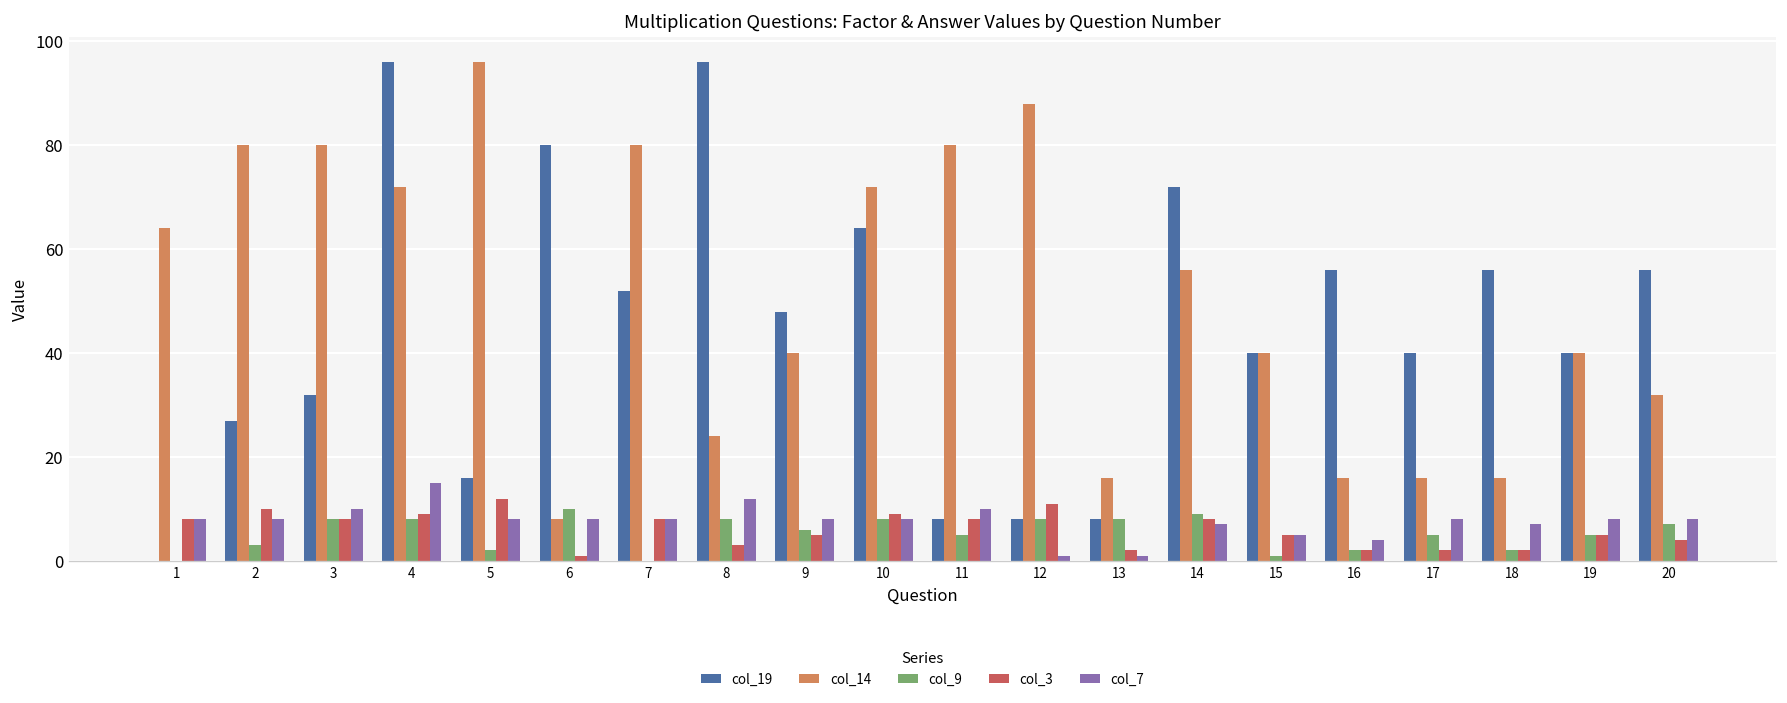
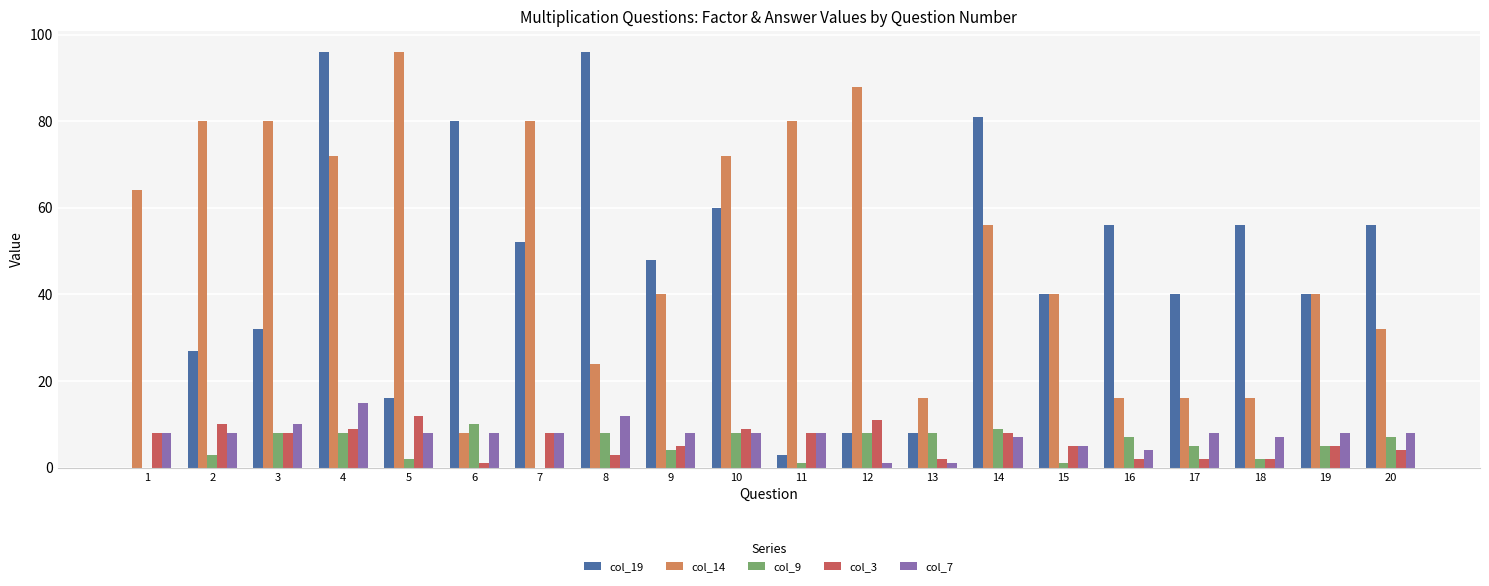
  {
    "col_19": {
      "1": 0,
      "2": 27,
      "3": 32,
      "4": 96,
      "5": 16,
      "6": 80,
      "7": 52,
      "8": 96,
      "9": 48,
-     "10": 64,
-     "11": 8,
+     "10": 60,
+     "11": 3,
      "12": 8,
      "13": 8,
-     "14": 72,
+     "14": 81,
      "15": 40,
      "16": 56,
      "17": 40,
      "18": 56,
      "19": 40,
      "20": 56
    },
    "col_9": {
      "1": 0,
      "2": 3,
      "3": 8,
      "4": 8,
      "5": 2,
      "6": 10,
      "7": 0,
      "8": 8,
-     "9": 6,
+     "9": 4,
      "10": 8,
-     "11": 5,
+     "11": 1,
      "12": 8,
      "13": 8,
      "14": 9,
      "15": 1,
-     "16": 2,
+     "16": 7,
      "17": 5,
      "18": 2,
      "19": 5,
      "20": 7
    },
    "col_7": {
      "1": 8,
      "2": 8,
      "3": 10,
      "4": 15,
      "5": 8,
      "6": 8,
      "7": 8,
      "8": 12,
      "9": 8,
      "10": 8,
-     "11": 10,
+     "11": 8,
      "12": 1,
      "13": 1,
      "14": 7,
      "15": 5,
      "16": 4,
      "17": 8,
      "18": 7,
      "19": 8,
      "20": 8
    }
  }
